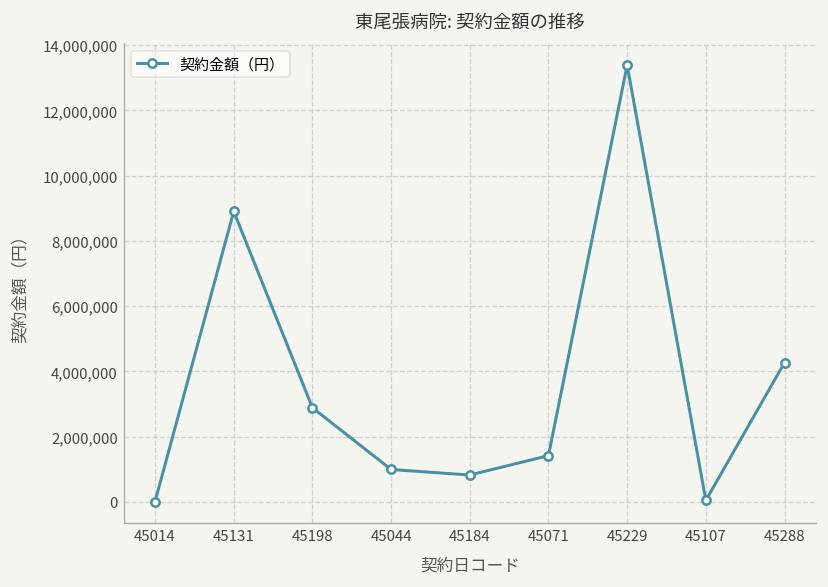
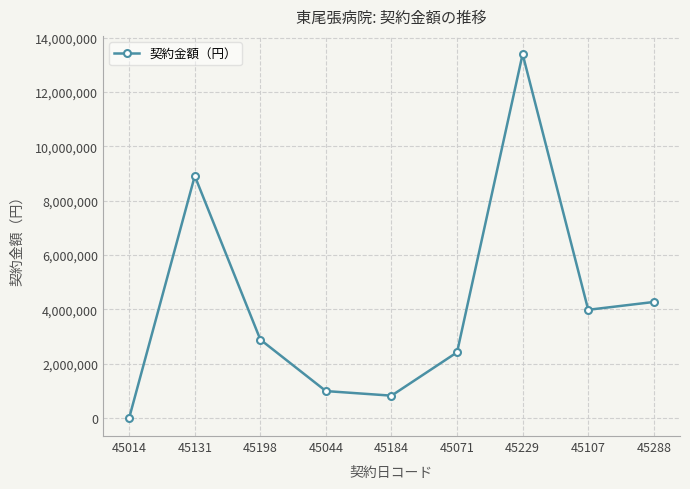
  {
    "45014": "0",
    "45131": "8,900,000",
    "45198": "2,900,000",
    "45044": "1,000,000",
    "45184": "800,000",
-   "45071": "1,400,000",
+   "45071": "2,400,000",
    "45229": "13,400,000",
-   "45107": "0",
+   "45107": "4,000,000",
    "45288": "4,300,000"
  }
